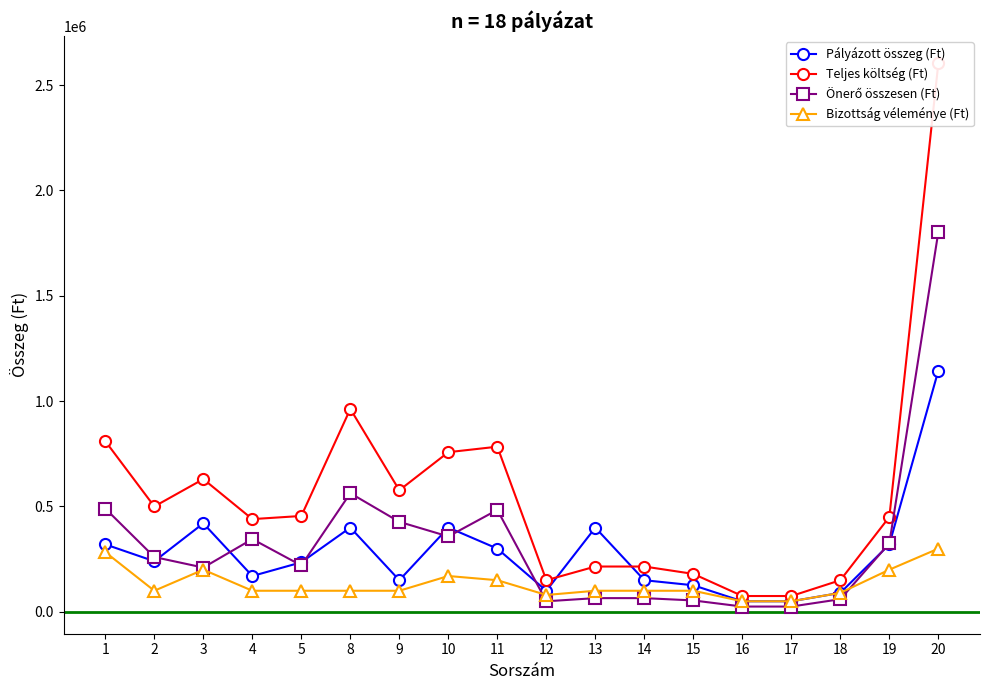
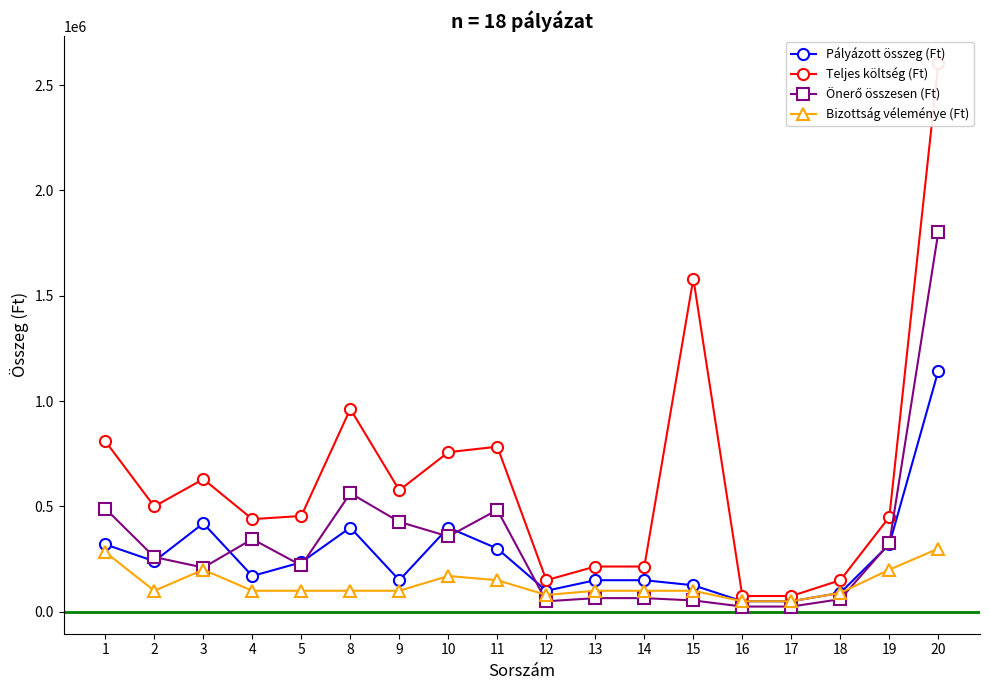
  {
    "Pályázott összeg (Ft)": {
      "1": 320000,
      "2": 240000,
      "3": 420000,
      "4": 170000,
      "5": 240000,
      "8": 400000,
      "9": 150000,
      "10": 400000,
      "11": 300000,
      "12": 100000,
-     "13": 400000,
+     "13": 150000,
      "14": 150000,
      "15": 130000,
      "20": 1150000
    },
    "Teljes költség (Ft)": {
      "1": 810000,
      "2": 500000,
      "3": 630000,
      "4": 440000,
      "5": 460000,
      "8": 960000,
      "9": 580000,
      "10": 760000,
      "11": 780000,
      "12": 150000,
      "13": 220000,
      "14": 220000,
-     "15": 180000,
+     "15": 1580000,
      "16": 80000,
      "17": 80000,
      "18": 150000,
      "19": 450000
    },
    "Önerő összesen (Ft)": {
      "1": 490000,
      "2": 260000,
      "4": 350000,
      "5": 220000,
      "8": 560000,
      "9": 430000,
      "10": 360000,
      "11": 480000,
      "12": 50000,
      "13": 70000,
      "14": 70000,
      "15": 50000,
      "16": 30000,
      "17": 30000,
      "18": 60000,
      "20": 1800000
    },
    "Bizottság véleménye (Ft)": {
      "1": 280000,
      "2": 100000,
      "4": 100000,
      "5": 100000,
      "8": 100000,
      "9": 100000,
      "10": 170000,
      "11": 150000,
      "12": 80000,
      "13": 100000,
      "14": 100000,
      "15": 100000,
      "19": 200000,
      "20": 300000
    }
  }
